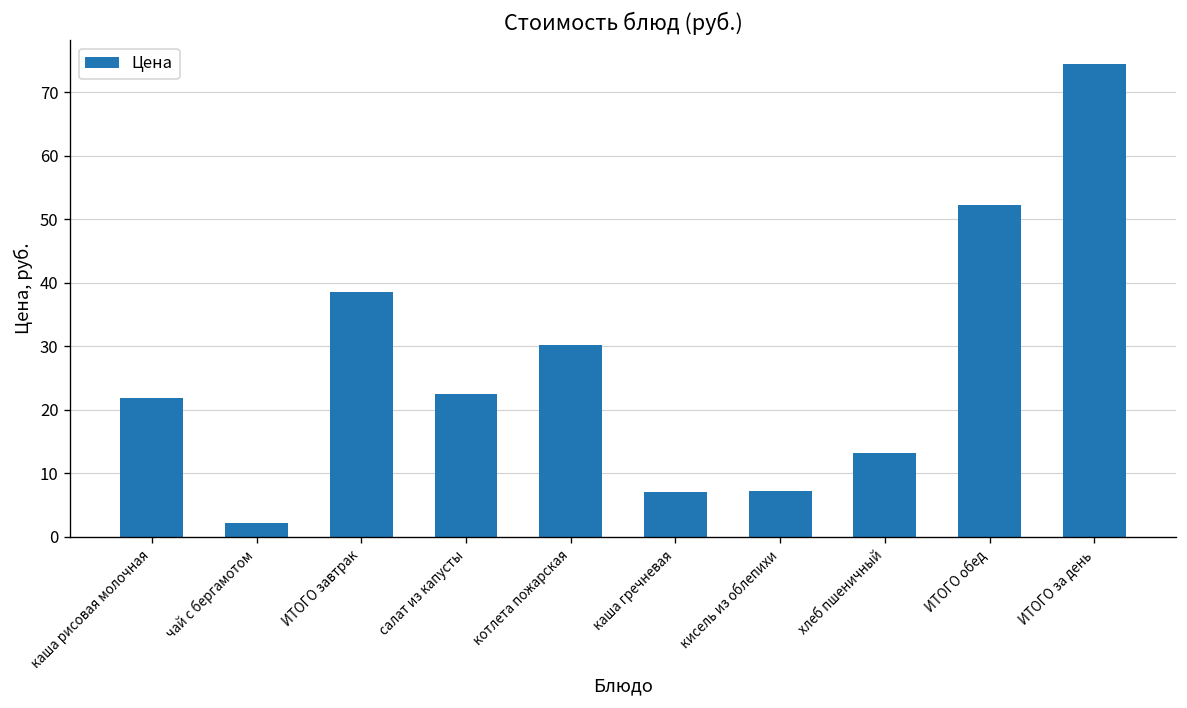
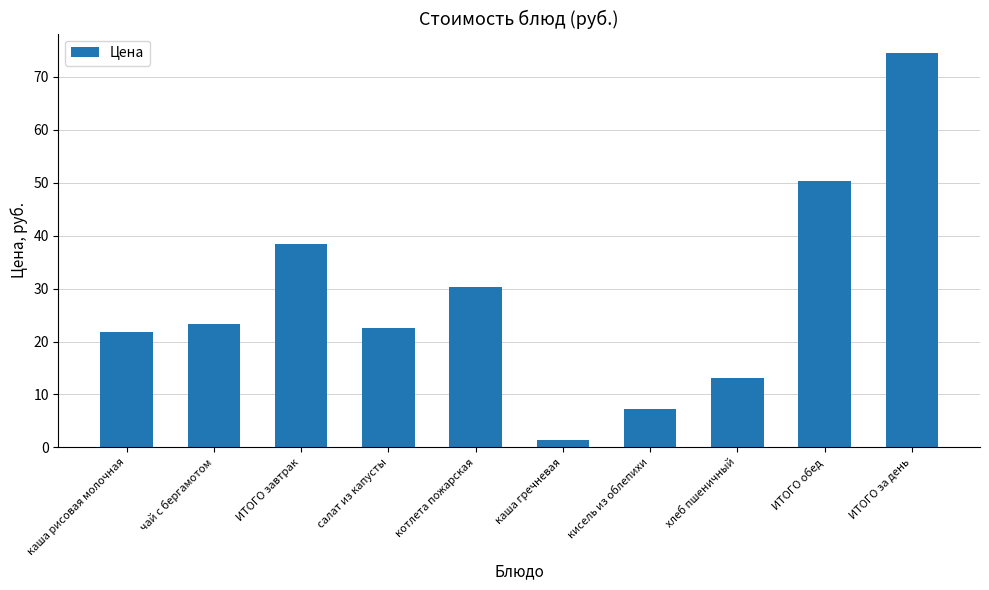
  {
    "каша рисовая молочная": 22,
-   "чай с бергамотом": 2,
+   "чай с бергамотом": 23,
    "ИТОГО завтрак": 38,
    "салат из капусты": 23,
    "котлета пожарская": 30,
-   "каша гречневая": 7,
+   "каша гречневая": 1,
    "кисель из облепихи": 7,
    "хлеб пшеничный": 13,
-   "ИТОГО обед": 52,
+   "ИТОГО обед": 50,
    "ИТОГО за день": 74
  }
